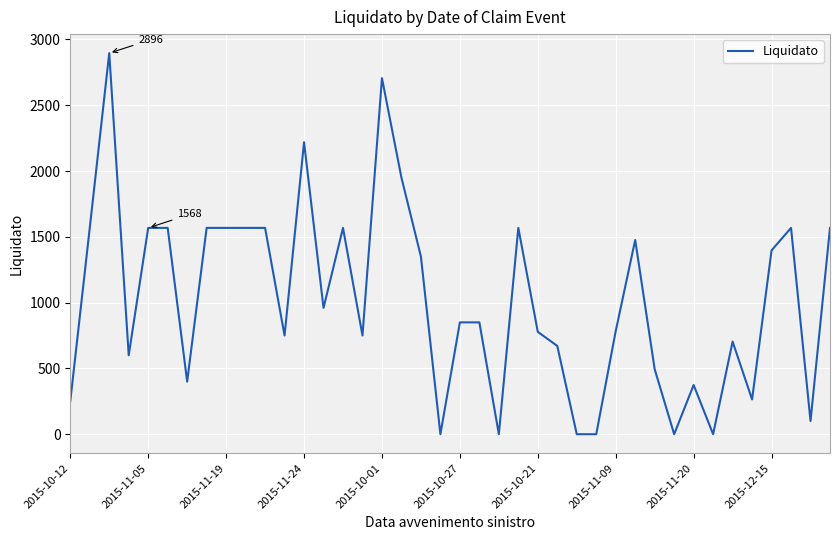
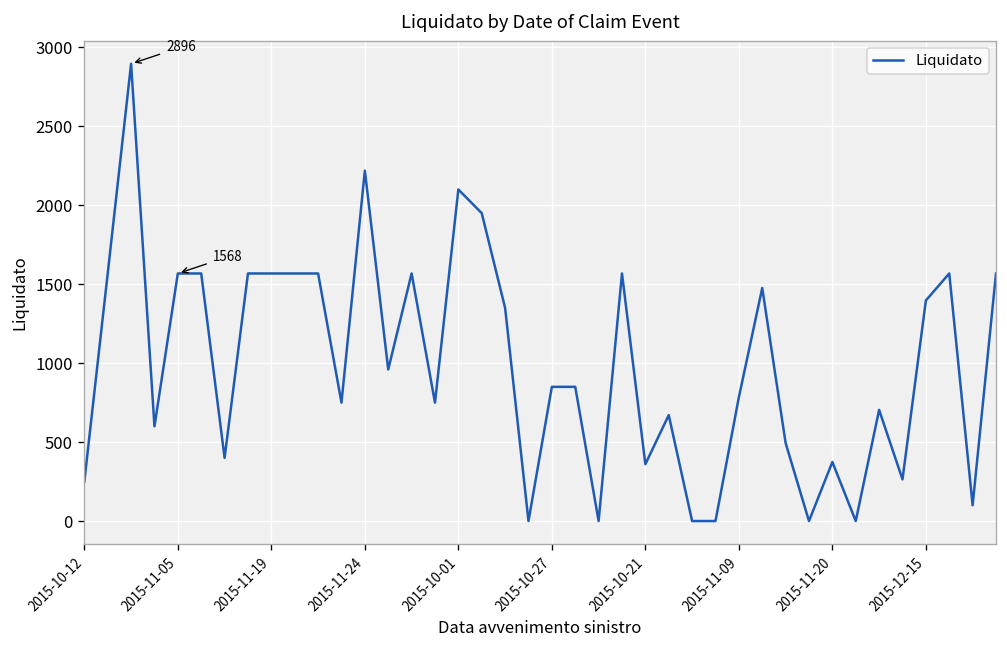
  {
    "2015-11-19": 1570,
    "2015-11-24": 2220,
-   "2015-10-01": 2710,
+   "2015-10-01": 2100,
    "2015-10-27": 850,
-   "2015-10-21": 780,
+   "2015-10-21": 360,
    "2015-12-15": 1400
  }
